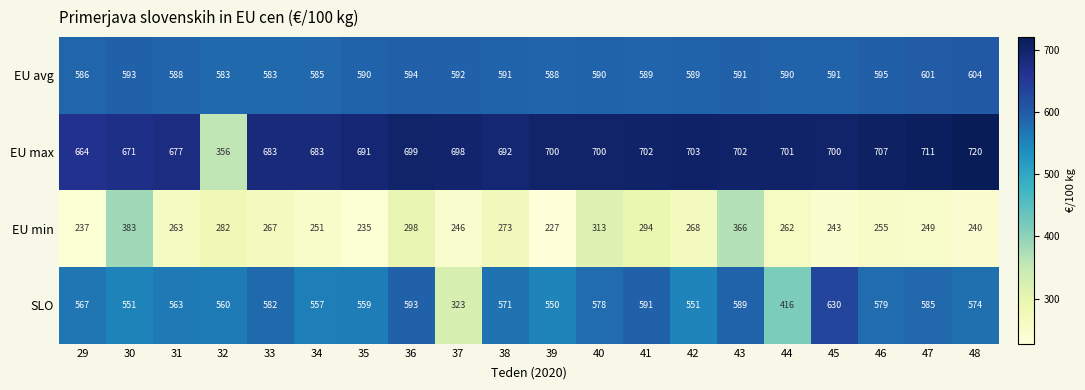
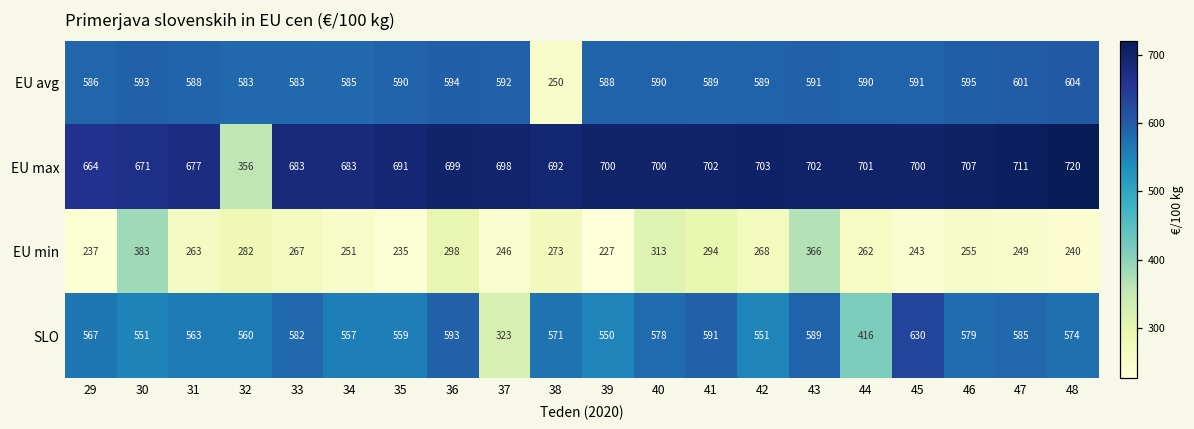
  {
    "EU avg": {
      "29": 586,
      "30": 593,
      "31": 588,
      "32": 583,
      "33": 583,
      "34": 585,
      "35": 590,
      "36": 594,
      "37": 592,
-     "38": 591,
+     "38": 250,
      "39": 588,
      "40": 590,
      "41": 589,
      "42": 589,
      "43": 591,
      "44": 590,
      "45": 591,
      "46": 595,
      "47": 601,
      "48": 604
    },
    "EU max": {
      "29": 664,
      "30": 671,
      "31": 677,
      "32": 356,
      "33": 683,
      "34": 683,
      "35": 691,
      "36": 699,
      "37": 698,
      "38": 692,
      "39": 700,
      "40": 700,
      "41": 702,
      "42": 703,
      "43": 702,
      "44": 701,
      "45": 700,
      "46": 707,
      "47": 711,
      "48": 720
    },
    "EU min": {
      "29": 237,
      "30": 383,
      "31": 263,
      "32": 282,
      "33": 267,
      "34": 251,
      "35": 235,
      "36": 298,
      "37": 246,
      "38": 273,
      "39": 227,
      "40": 313,
      "41": 294,
      "42": 268,
      "43": 366,
      "44": 262,
      "45": 243,
      "46": 255,
      "47": 249,
      "48": 240
    },
    "SLO": {
      "29": 567,
      "30": 551,
      "31": 563,
      "32": 560,
      "33": 582,
      "34": 557,
      "35": 559,
      "36": 593,
      "37": 323,
      "38": 571,
      "39": 550,
      "40": 578,
      "41": 591,
      "42": 551,
      "43": 589,
      "44": 416,
      "45": 630,
      "46": 579,
      "47": 585,
      "48": 574
    }
  }
